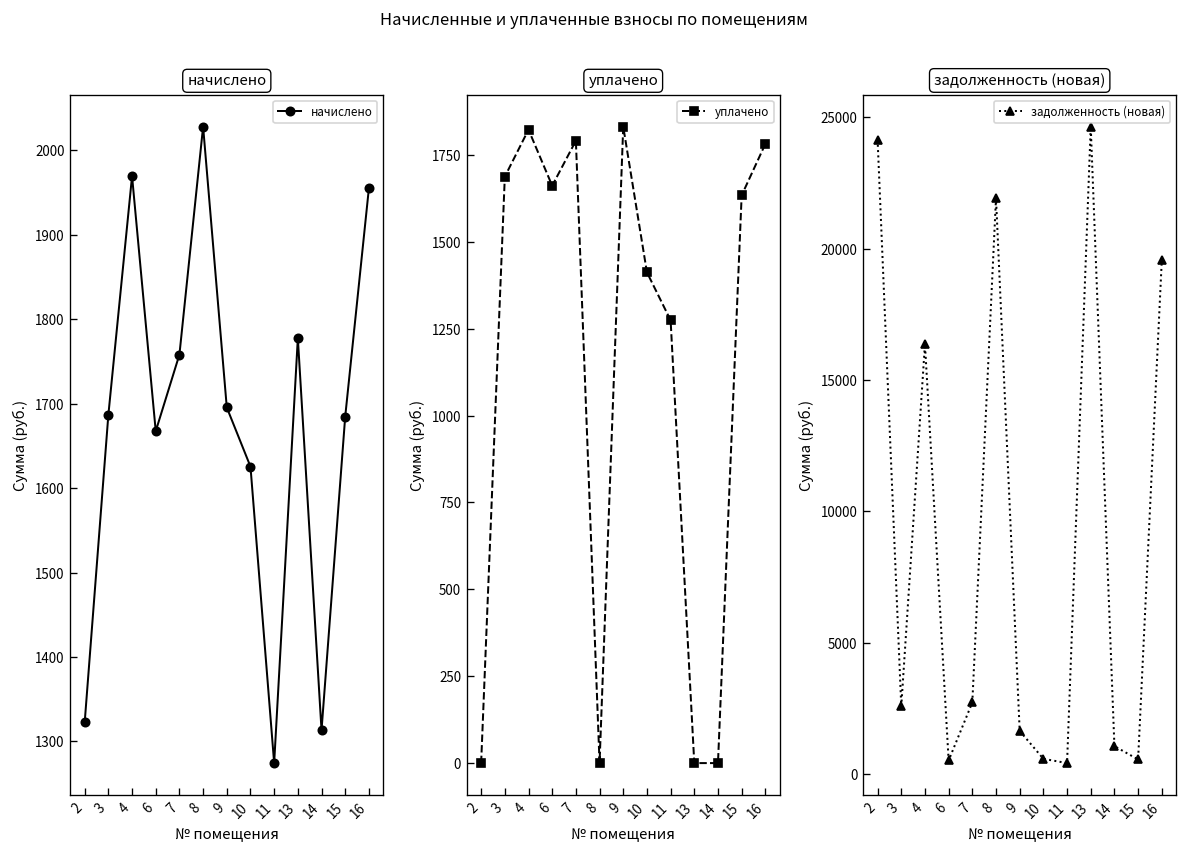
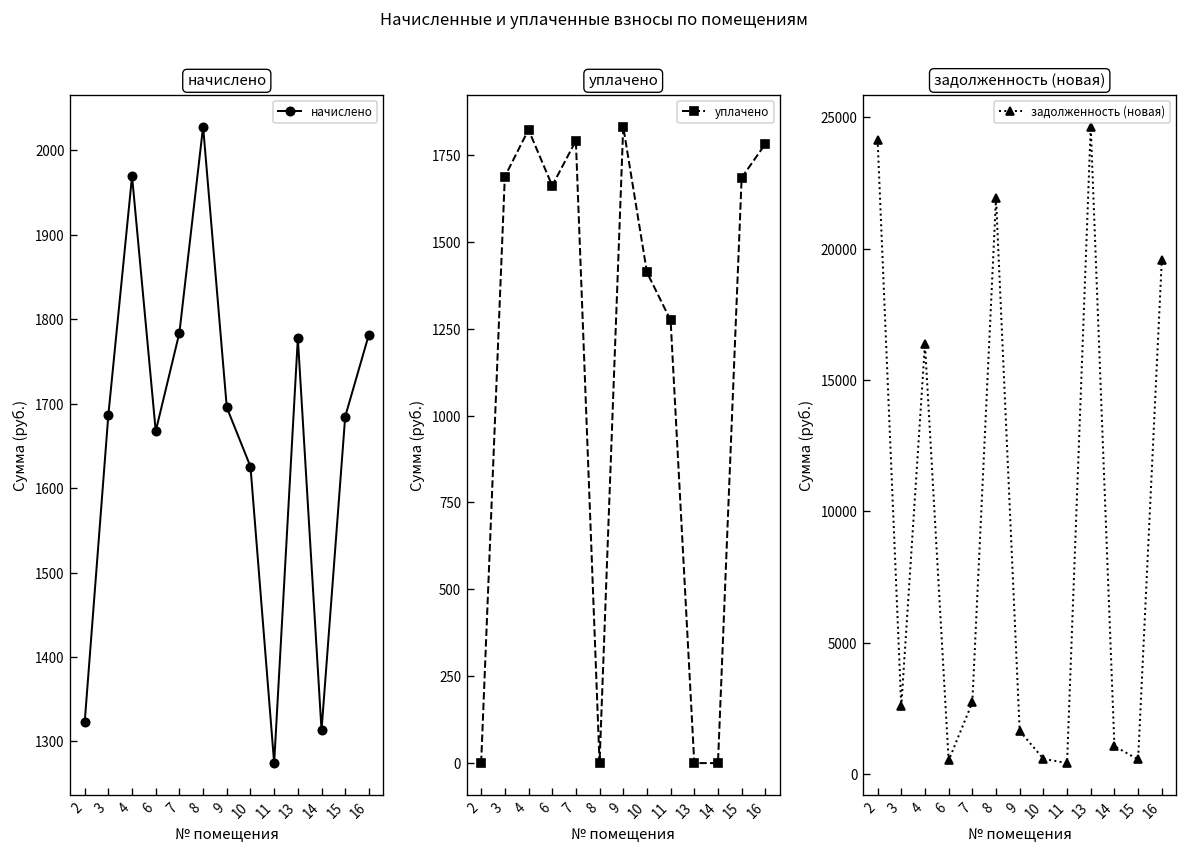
  {
    "начислено": {
      "2": 1320,
      "3": 1690,
      "4": 1970,
      "6": 1670,
-     "7": 1760,
+     "7": 1780,
      "8": 2030,
      "9": 1700,
      "10": 1630,
      "11": 1270,
      "13": 1780,
      "14": 1310,
      "15": 1680,
-     "16": 1960
+     "16": 1780
    },
    "уплачено": {
      "2": 0,
      "3": 1690,
      "4": 1820,
      "6": 1660,
      "7": 1790,
      "8": 0,
      "9": 1830,
      "10": 1410,
      "11": 1270,
      "13": 0,
      "14": 0,
-     "15": 1630,
+     "15": 1680,
      "16": 1780
    },
    "задолженность (новая)": {
      "2": 24200,
      "3": 2600,
      "4": 16400,
      "6": 500,
      "7": 2700,
      "8": 21900,
      "9": 1700,
      "10": 600,
      "11": 400,
      "13": 24600,
      "14": 1100,
      "15": 600,
      "16": 19600
    }
  }
